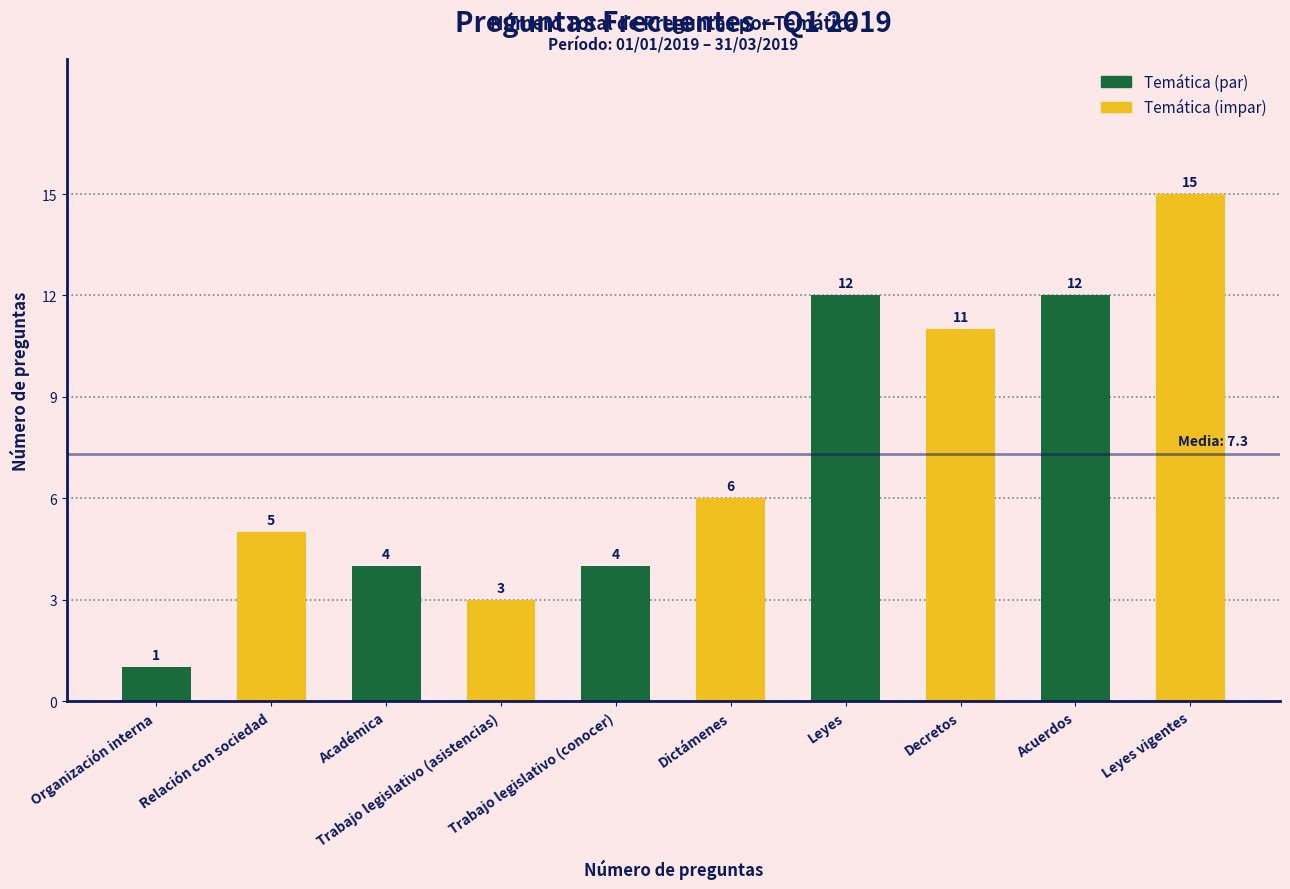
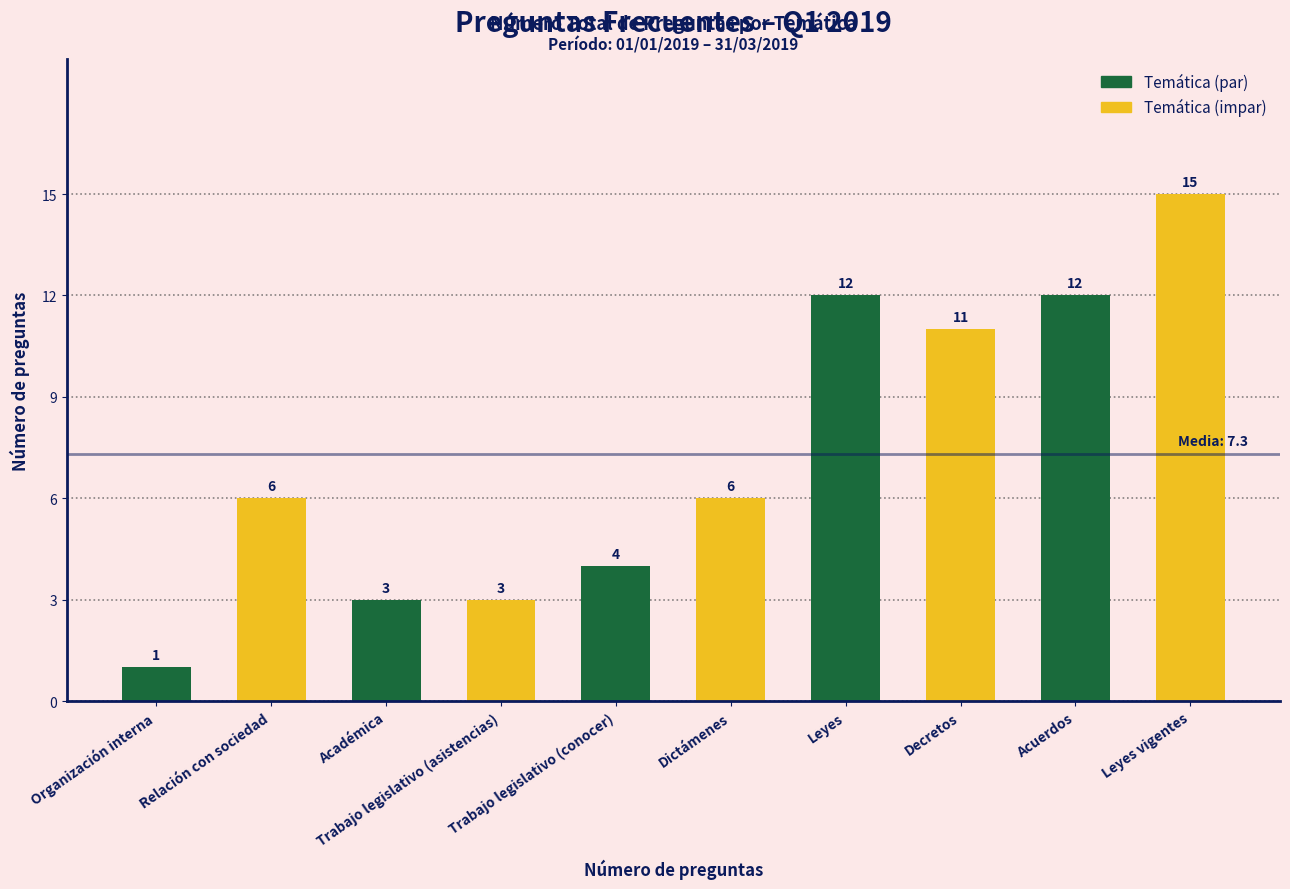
  {
    "Organización interna": 1,
-   "Relación con sociedad": 5,
-   "Académica": 4,
+   "Relación con sociedad": 6,
+   "Académica": 3,
    "Trabajo legislativo (asistencias)": 3,
    "Trabajo legislativo (conocer)": 4,
    "Dictámenes": 6,
    "Leyes": 12,
    "Decretos": 11,
    "Acuerdos": 12,
    "Leyes vigentes": 15
  }
